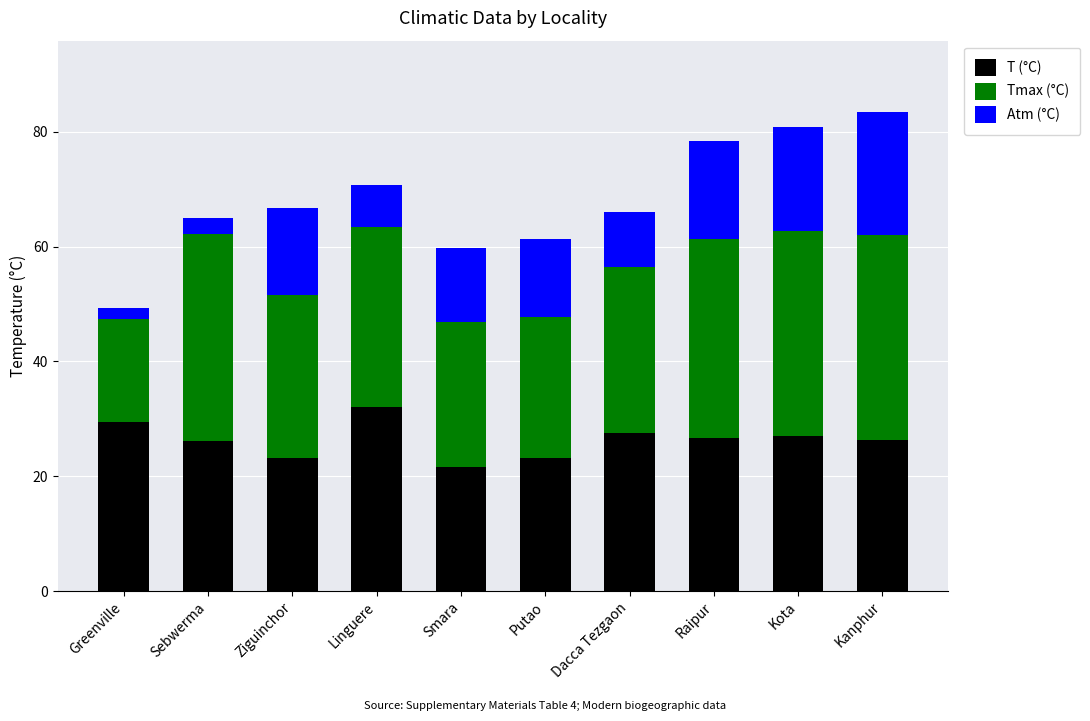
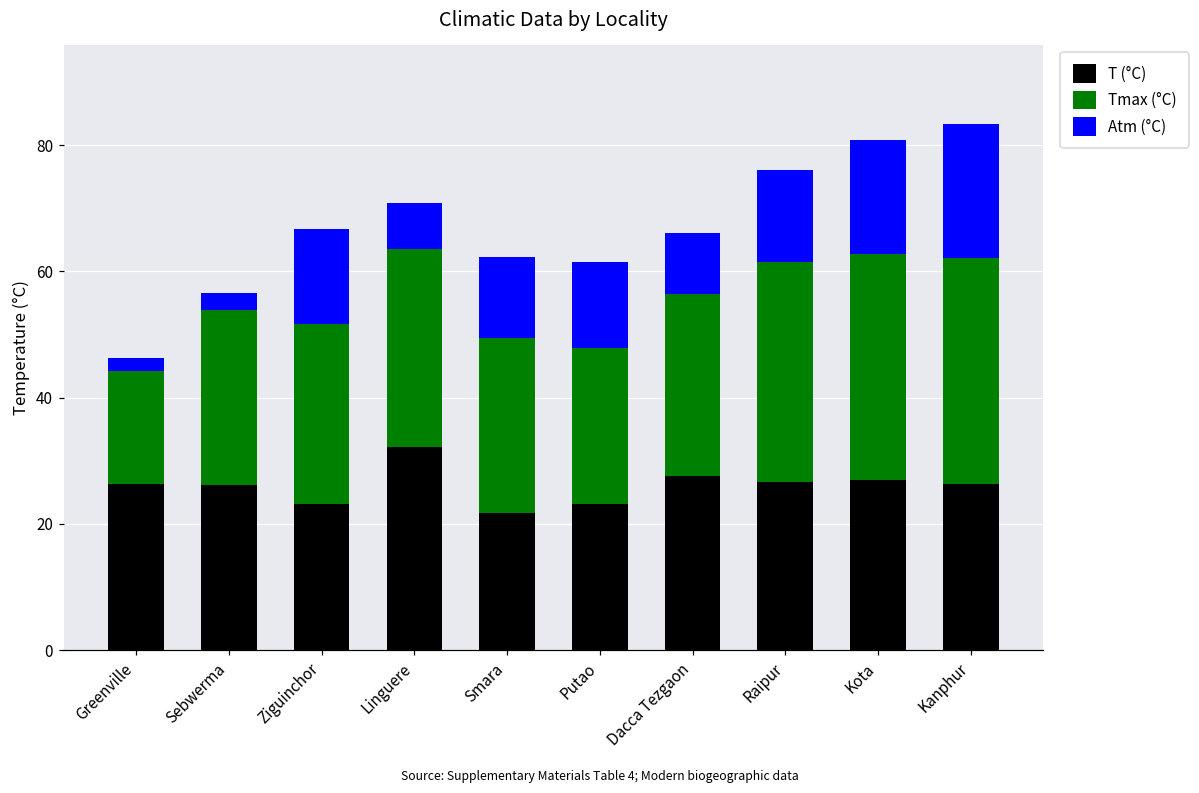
  {
    "T (°C)": {
-     "Greenville": 30,
+     "Greenville": 26,
      "Sebwerma": 26,
      "Ziguinchor": 23,
      "Linguere": 32,
      "Smara": 22,
      "Putao": 23,
      "Dacca Tezgaon": 28,
      "Raipur": 27,
      "Kota": 27,
      "Kanphur": 26
    },
    "Tmax (°C)": {
      "Greenville": 18,
-     "Sebwerma": 36,
+     "Sebwerma": 28,
      "Ziguinchor": 29,
      "Linguere": 31,
-     "Smara": 25,
+     "Smara": 28,
      "Putao": 25,
      "Dacca Tezgaon": 29,
      "Raipur": 35,
      "Kota": 36,
      "Kanphur": 36
    },
    "Atm (°C)": {
      "Greenville": 2,
      "Sebwerma": 3,
      "Ziguinchor": 15,
      "Linguere": 7,
      "Smara": 13,
      "Putao": 14,
      "Dacca Tezgaon": 10,
-     "Raipur": 17,
+     "Raipur": 15,
      "Kota": 18,
      "Kanphur": 21
    }
  }
